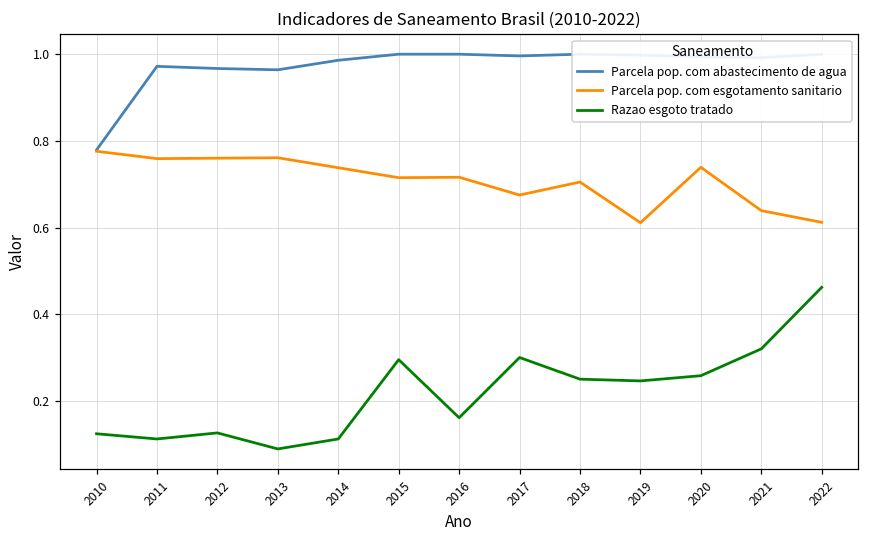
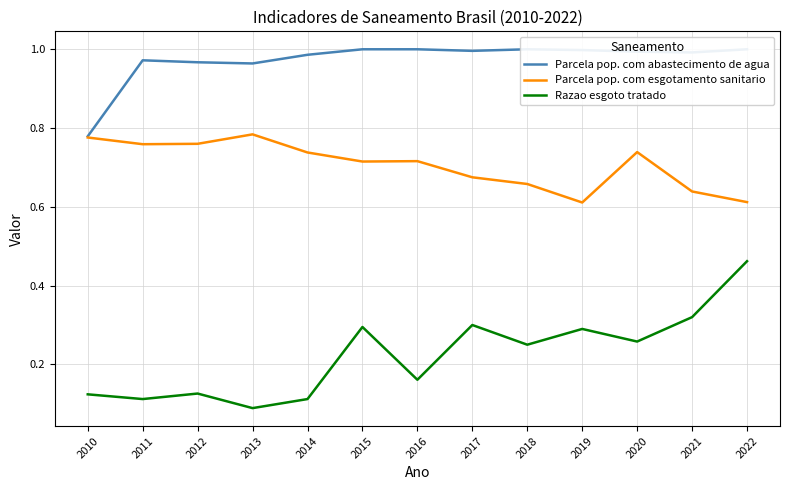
  {
    "Parcela pop. com abastecimento de agua": {
      "2011": 0.97,
      "2012": 0.97,
      "2013": 0.96,
      "2014": 0.99,
      "2015": 1.00,
      "2016": 1.00,
      "2017": 1.00
    },
    "Parcela pop. com esgotamento sanitario": {
      "2011": 0.76,
      "2012": 0.76,
-     "2013": 0.76,
+     "2013": 0.78,
      "2014": 0.74,
      "2015": 0.72,
      "2016": 0.72,
      "2017": 0.68,
-     "2018": 0.71,
+     "2018": 0.66,
      "2019": 0.61,
      "2020": 0.74,
      "2021": 0.64,
      "2022": 0.61
    },
    "Razao esgoto tratado": {
      "2010": 0.12,
      "2011": 0.11,
      "2012": 0.13,
      "2013": 0.09,
      "2014": 0.11,
      "2015": 0.30,
      "2016": 0.16,
      "2017": 0.30,
      "2018": 0.25,
-     "2019": 0.25,
+     "2019": 0.29,
      "2020": 0.26,
      "2021": 0.32,
      "2022": 0.46
    }
  }
